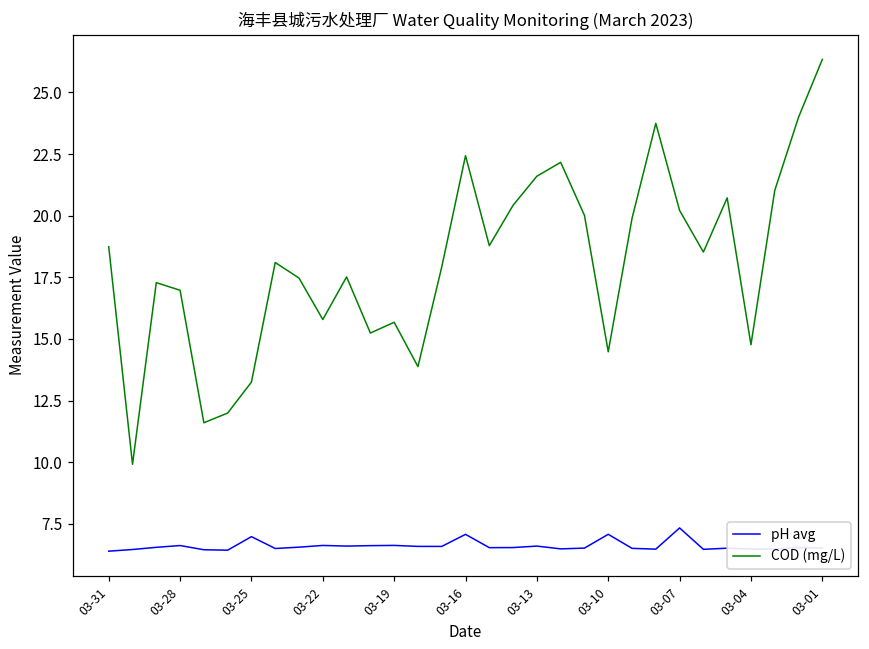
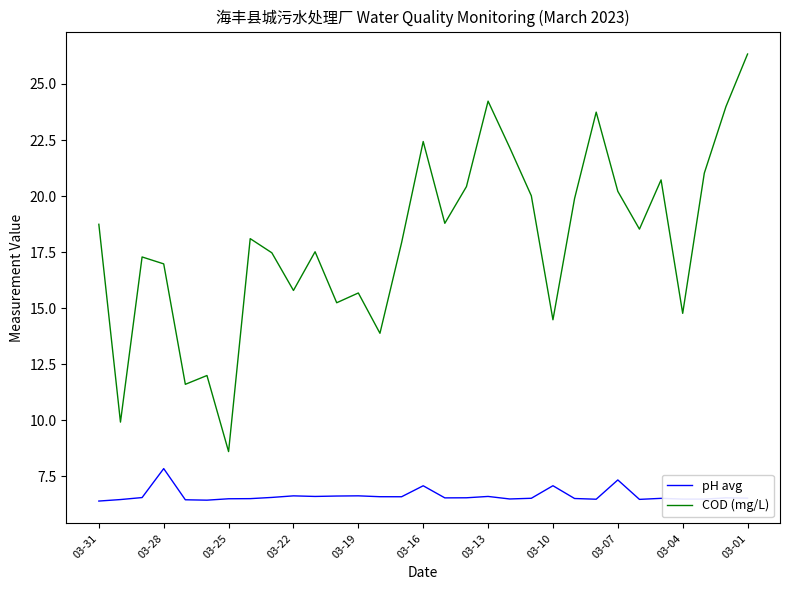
  {
    "pH avg": {
      "03-31": 6.4,
-     "03-28": 6.6,
-     "03-25": 7.0,
+     "03-28": 7.8,
+     "03-25": 6.5,
      "03-22": 6.6,
      "03-19": 6.6,
      "03-16": 7.1,
      "03-13": 6.6,
      "03-10": 7.1,
      "03-07": 7.3
    },
    "COD (mg/L)": {
      "03-31": 18.7,
      "03-28": 17.0,
-     "03-25": 13.3,
+     "03-25": 8.6,
      "03-22": 15.8,
      "03-19": 15.7,
      "03-16": 22.4,
-     "03-13": 21.6,
+     "03-13": 24.2,
      "03-10": 14.5,
      "03-07": 20.2,
      "03-04": 14.8,
      "03-01": 26.3
    }
  }
